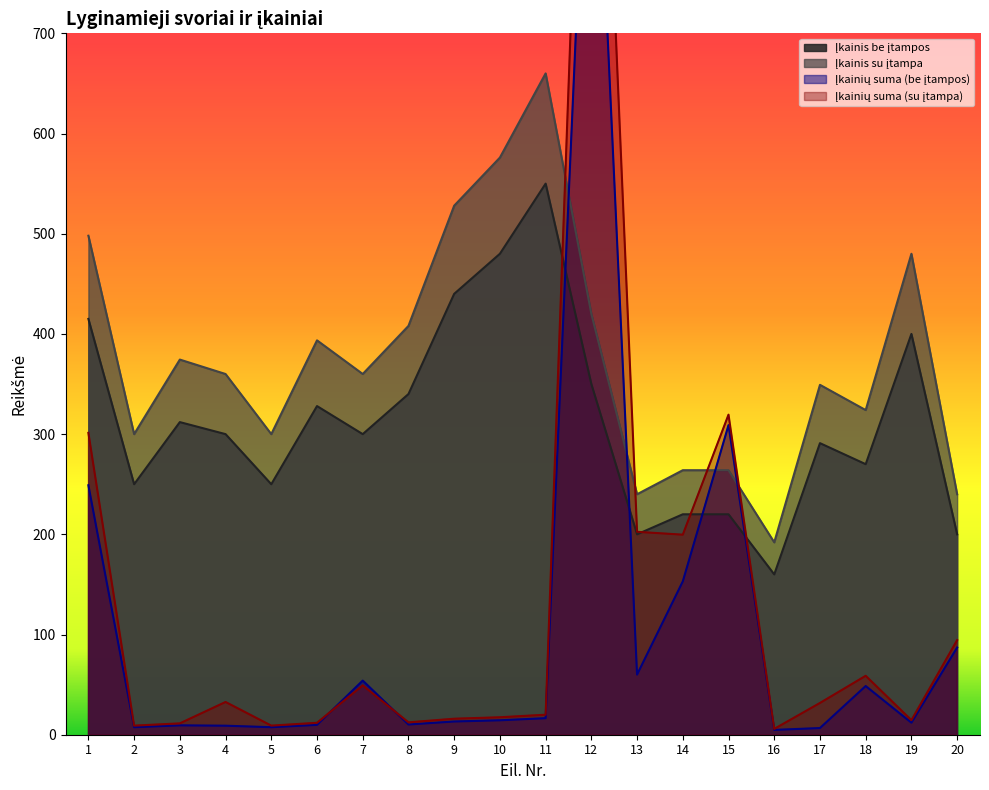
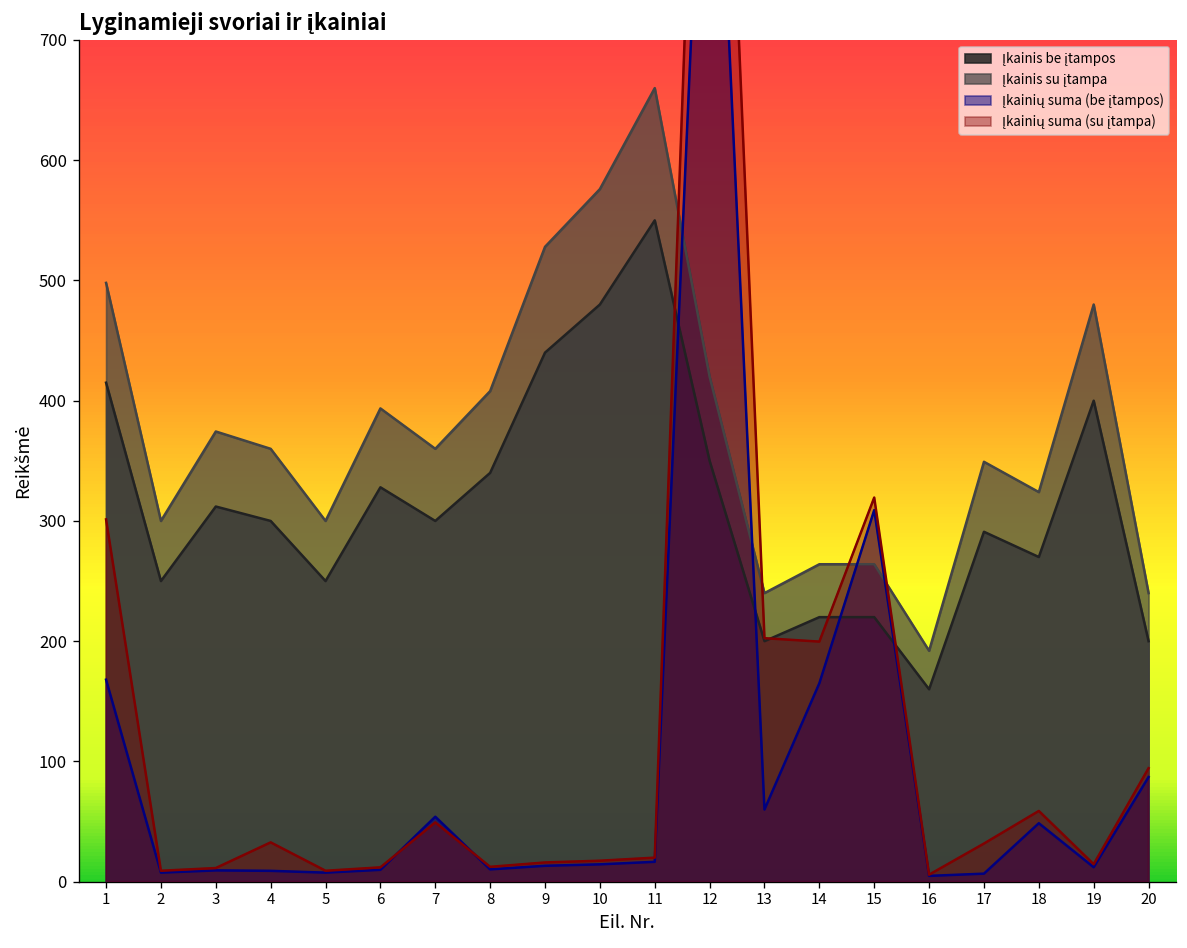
  {
    "Įkainių suma (be įtampos)": {
-     "1": 249,
+     "1": 168,
      "4": 9,
      "7": 54,
      "9": 13,
      "10": 14,
      "11": 17,
      "13": 60,
-     "14": 153,
+     "14": 165,
      "15": 309,
      "17": 7,
      "18": 49,
      "20": 87
    },
    "Įkainių suma (su įtampa)": {
      "1": 301,
      "4": 33,
      "7": 49,
      "9": 16,
      "10": 17,
      "11": 20,
      "14": 200,
      "15": 319,
      "17": 32,
      "18": 59,
      "20": 94
    }
  }
